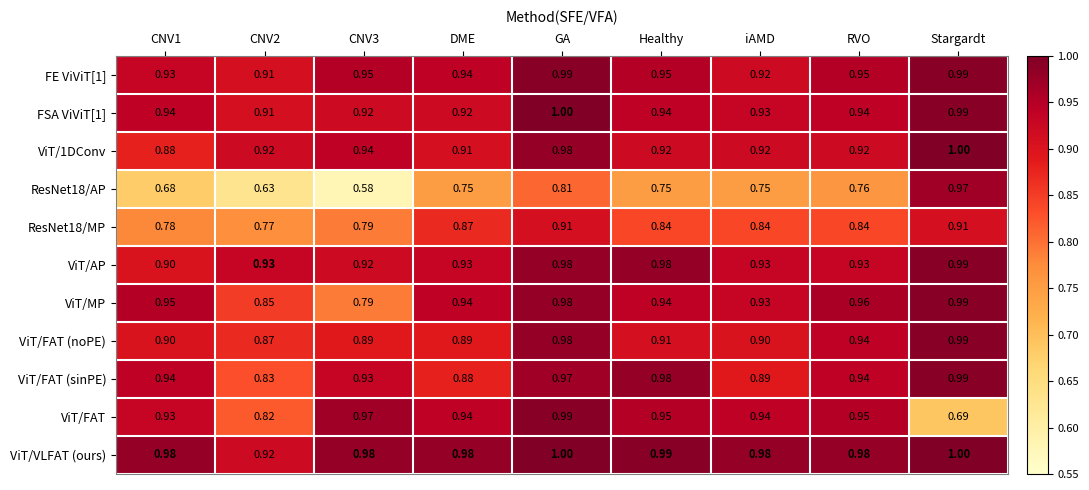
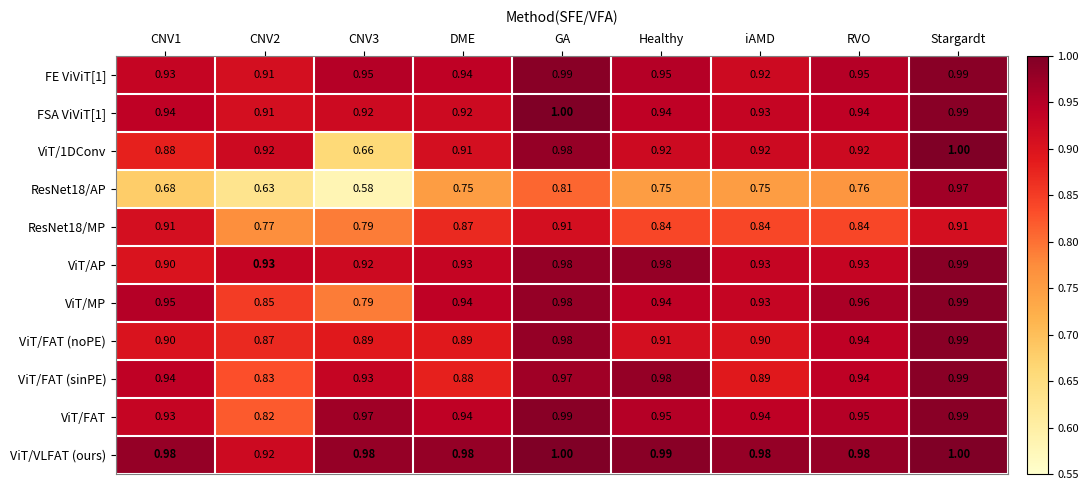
  {
    "FE ViViT[1]": {
      "CNV1": 0.93,
      "CNV2": 0.91,
      "CNV3": 0.95,
      "DME": 0.94,
      "GA": 0.99,
      "Healthy": 0.95,
      "iAMD": 0.92,
      "RVO": 0.95,
      "Stargardt": 0.99
    },
    "FSA ViViT[1]": {
      "CNV1": 0.94,
      "CNV2": 0.91,
      "CNV3": 0.92,
      "DME": 0.92,
      "GA": 1.00,
      "Healthy": 0.94,
      "iAMD": 0.93,
      "RVO": 0.94,
      "Stargardt": 0.99
    },
    "ViT/1DConv": {
      "CNV1": 0.88,
      "CNV2": 0.92,
-     "CNV3": 0.94,
+     "CNV3": 0.66,
      "DME": 0.91,
      "GA": 0.98,
      "Healthy": 0.92,
      "iAMD": 0.92,
      "RVO": 0.92,
      "Stargardt": 1.00
    },
    "ResNet18/AP": {
      "CNV1": 0.68,
      "CNV2": 0.63,
      "CNV3": 0.58,
      "DME": 0.75,
      "GA": 0.81,
      "Healthy": 0.75,
      "iAMD": 0.75,
      "RVO": 0.76,
      "Stargardt": 0.97
    },
    "ResNet18/MP": {
-     "CNV1": 0.78,
+     "CNV1": 0.91,
      "CNV2": 0.77,
      "CNV3": 0.79,
      "DME": 0.87,
      "GA": 0.91,
      "Healthy": 0.84,
      "iAMD": 0.84,
      "RVO": 0.84,
      "Stargardt": 0.91
    },
    "ViT/AP": {
      "CNV1": 0.90,
      "CNV2": 0.93,
      "CNV3": 0.92,
      "DME": 0.93,
      "GA": 0.98,
      "Healthy": 0.98,
      "iAMD": 0.93,
      "RVO": 0.93,
      "Stargardt": 0.99
    },
    "ViT/MP": {
      "CNV1": 0.95,
      "CNV2": 0.85,
      "CNV3": 0.79,
      "DME": 0.94,
      "GA": 0.98,
      "Healthy": 0.94,
      "iAMD": 0.93,
      "RVO": 0.96,
      "Stargardt": 0.99
    },
    "ViT/FAT (noPE)": {
      "CNV1": 0.90,
      "CNV2": 0.87,
      "CNV3": 0.89,
      "DME": 0.89,
      "GA": 0.98,
      "Healthy": 0.91,
      "iAMD": 0.90,
      "RVO": 0.94,
      "Stargardt": 0.99
    },
    "ViT/FAT (sinPE)": {
      "CNV1": 0.94,
      "CNV2": 0.83,
      "CNV3": 0.93,
      "DME": 0.88,
      "GA": 0.97,
      "Healthy": 0.98,
      "iAMD": 0.89,
      "RVO": 0.94,
      "Stargardt": 0.99
    },
    "ViT/FAT": {
      "CNV1": 0.93,
      "CNV2": 0.82,
      "CNV3": 0.97,
      "DME": 0.94,
      "GA": 0.99,
      "Healthy": 0.95,
      "iAMD": 0.94,
      "RVO": 0.95,
-     "Stargardt": 0.69
+     "Stargardt": 0.99
    },
    "ViT/VLFAT (ours)": {
      "CNV1": 0.98,
      "CNV2": 0.92,
      "CNV3": 0.98,
      "DME": 0.98,
      "GA": 1.00,
      "Healthy": 0.99,
      "iAMD": 0.98,
      "RVO": 0.98,
      "Stargardt": 1.00
    }
  }
